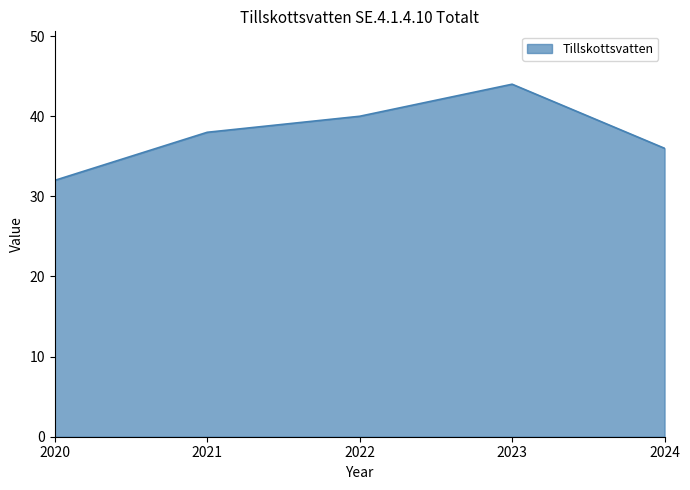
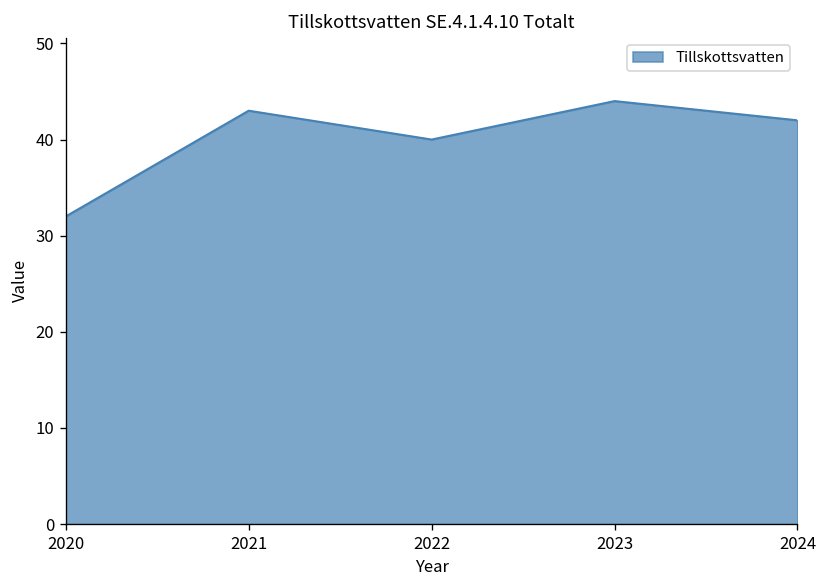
  {
    "2020": 32,
-   "2021": 38,
+   "2021": 43,
    "2022": 40,
    "2023": 44,
-   "2024": 36
+   "2024": 42
  }
